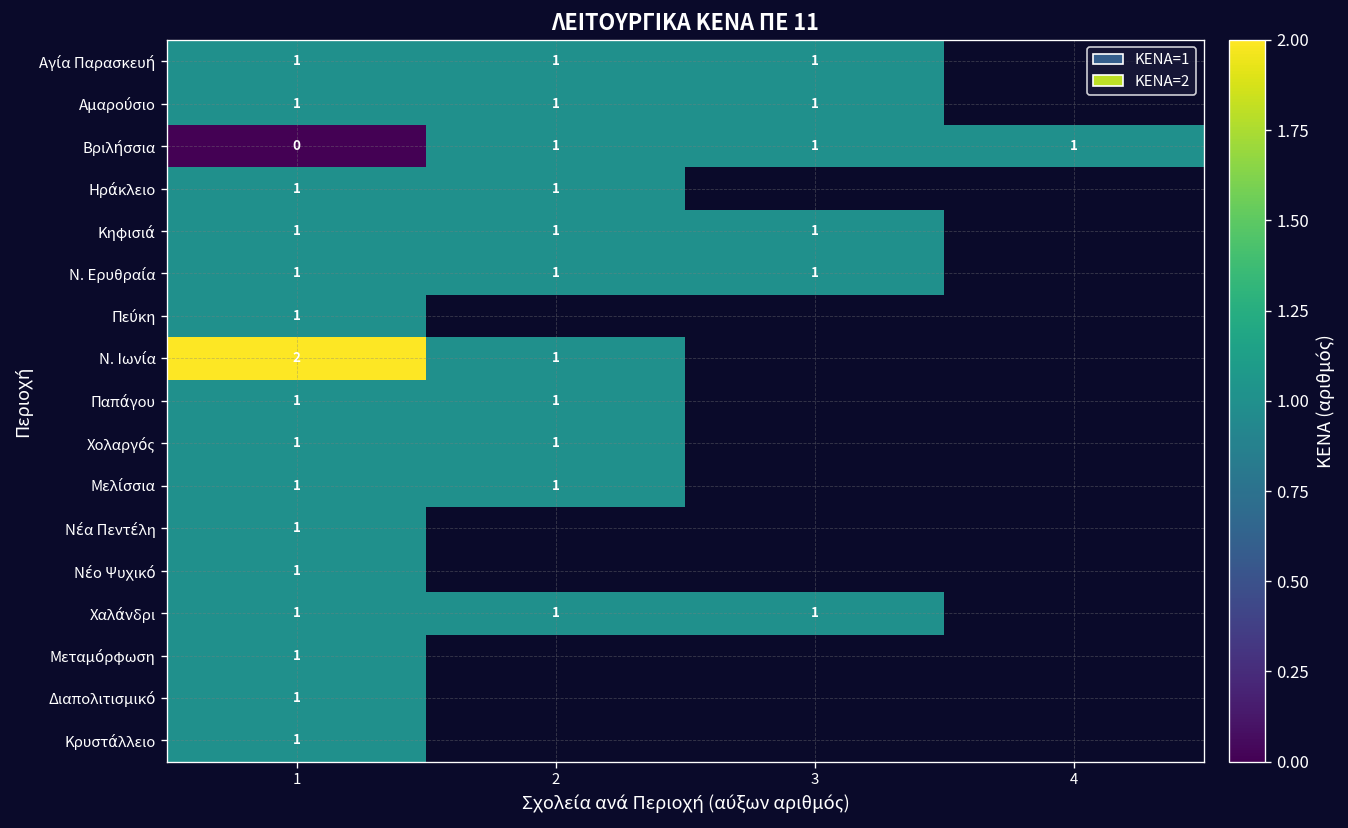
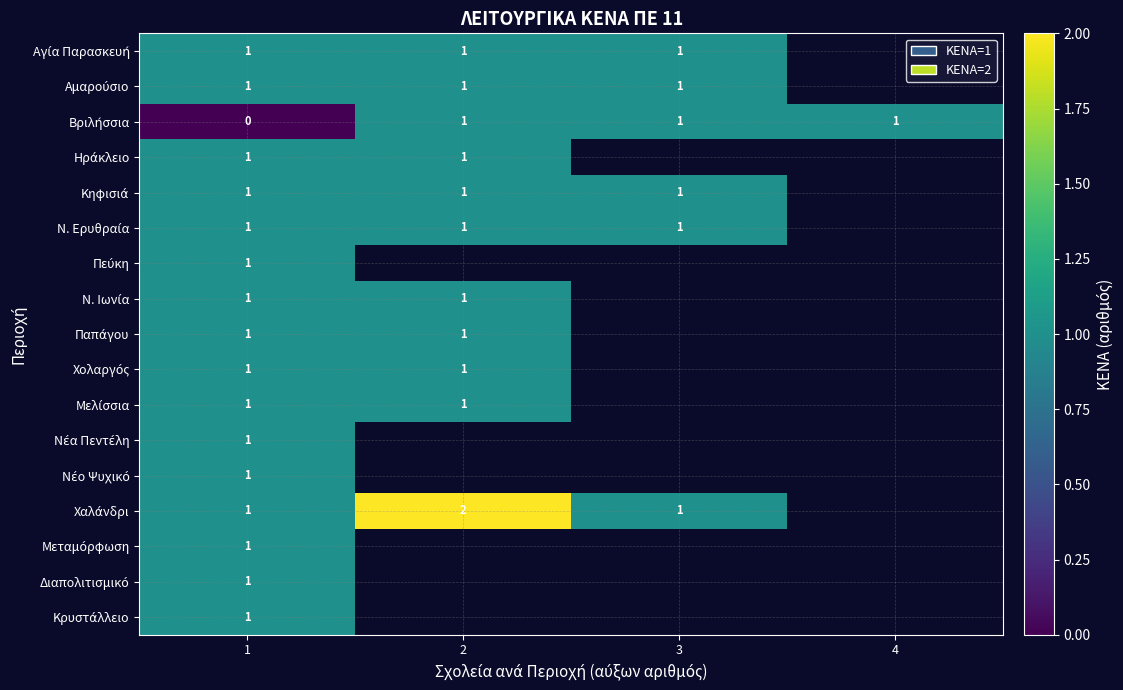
  {
    "Αγία Παρασκευή": {
      "1": 1,
      "2": 1,
      "3": 1
    },
    "Αμαρούσιο": {
      "1": 1,
      "2": 1,
      "3": 1
    },
    "Βριλήσσια": {
      "1": 0,
      "2": 1,
      "3": 1,
      "4": 1
    },
    "Ηράκλειο": {
      "1": 1,
      "2": 1
    },
    "Κηφισιά": {
      "1": 1,
      "2": 1,
      "3": 1
    },
    "Ν. Ερυθραία": {
      "1": 1,
      "2": 1,
      "3": 1
    },
    "Πεύκη": {
      "1": 1
    },
    "Ν. Ιωνία": {
-     "1": 2,
+     "1": 1,
      "2": 1
    },
    "Παπάγου": {
      "1": 1,
      "2": 1
    },
    "Χολαργός": {
      "1": 1,
      "2": 1
    },
    "Μελίσσια": {
      "1": 1,
      "2": 1
    },
    "Νέα Πεντέλη": {
      "1": 1
    },
    "Νέο Ψυχικό": {
      "1": 1
    },
    "Χαλάνδρι": {
      "1": 1,
-     "2": 1,
+     "2": 2,
      "3": 1
    },
    "Μεταμόρφωση": {
      "1": 1
    },
    "Διαπολιτισμικό": {
      "1": 1
    },
    "Κρυστάλλειο": {
      "1": 1
    }
  }
